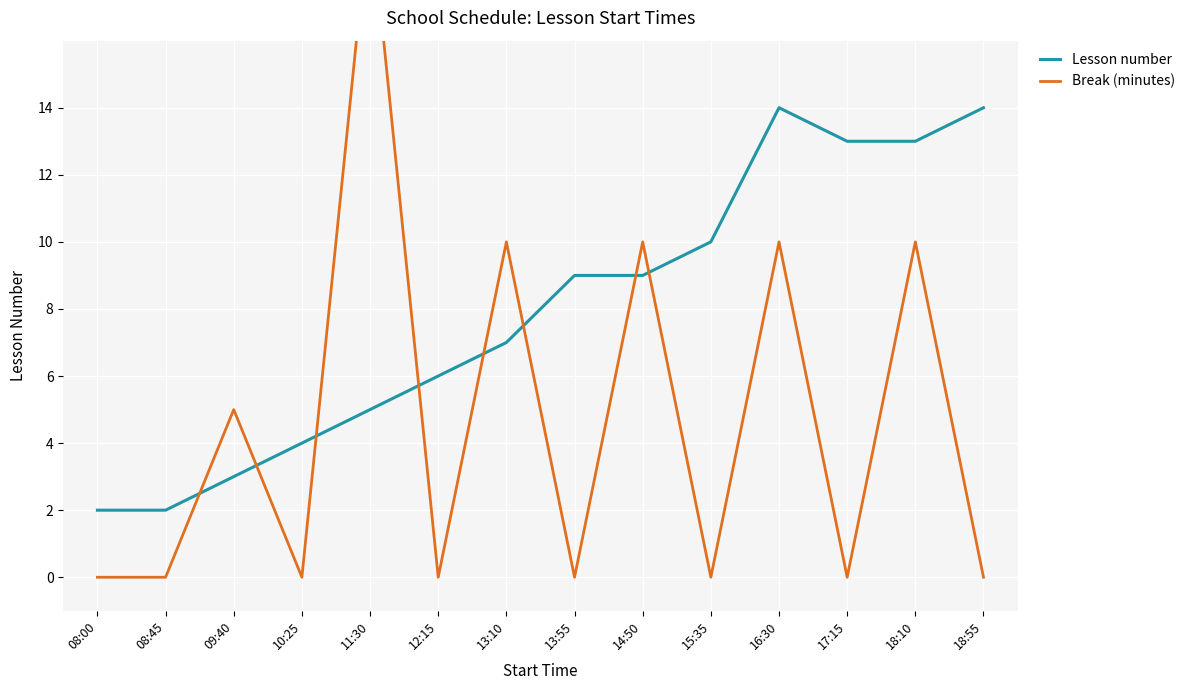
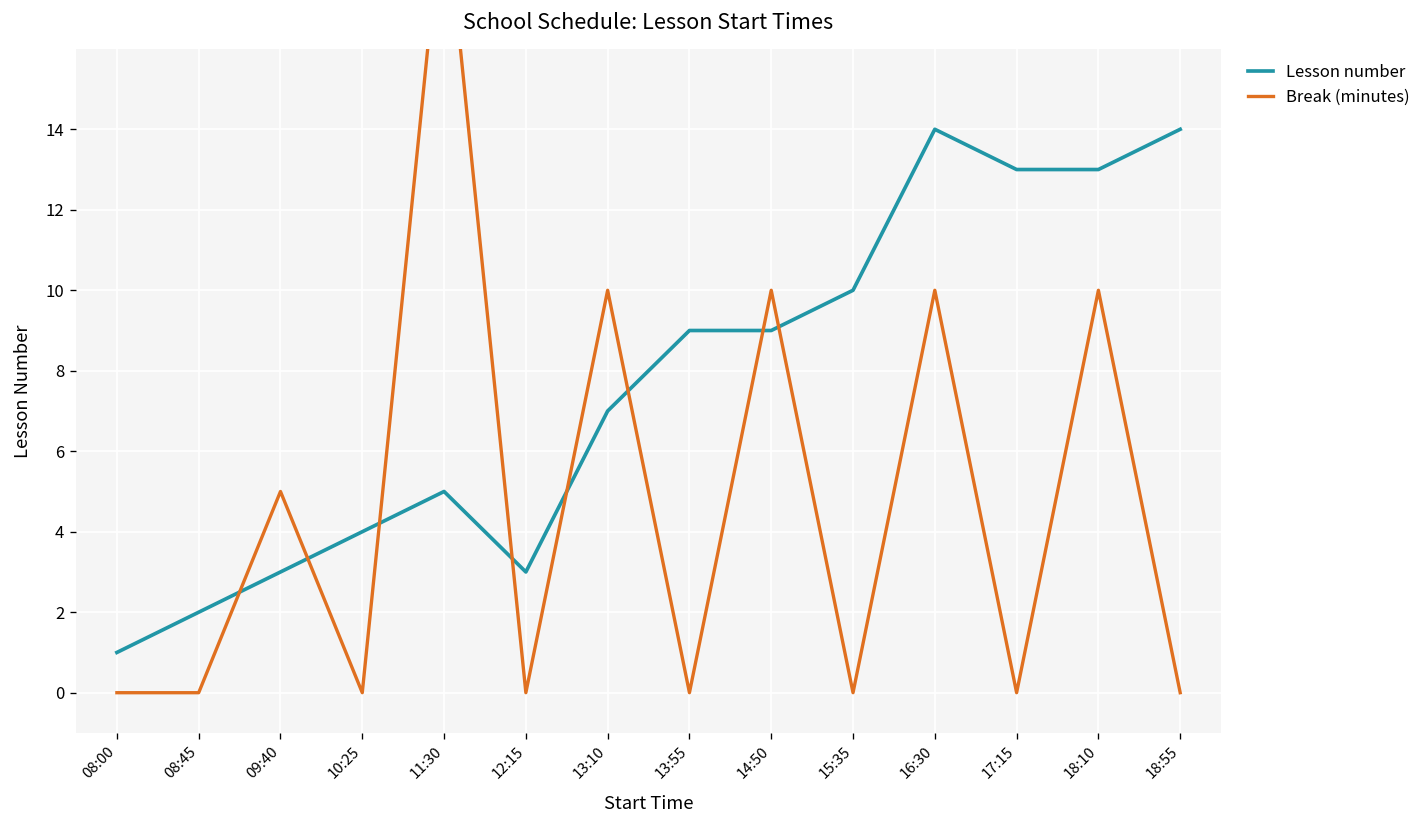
  {
    "Lesson number": {
-     "08:00": 2,
+     "08:00": 1,
      "08:45": 2,
      "09:40": 3,
      "10:25": 4,
      "11:30": 5,
-     "12:15": 6,
+     "12:15": 3,
      "13:10": 7,
      "13:55": 9,
      "14:50": 9,
      "15:35": 10,
      "16:30": 14,
      "17:15": 13,
      "18:10": 13,
      "18:55": 14
    },
    "Break (minutes)": {
      "08:00": 0,
      "08:45": 0,
      "09:40": 5,
      "10:25": 0,
      "12:15": 0,
      "13:10": 10,
      "13:55": 0,
      "14:50": 10,
      "15:35": 0,
      "16:30": 10,
      "17:15": 0,
      "18:10": 10,
      "18:55": 0
    }
  }
